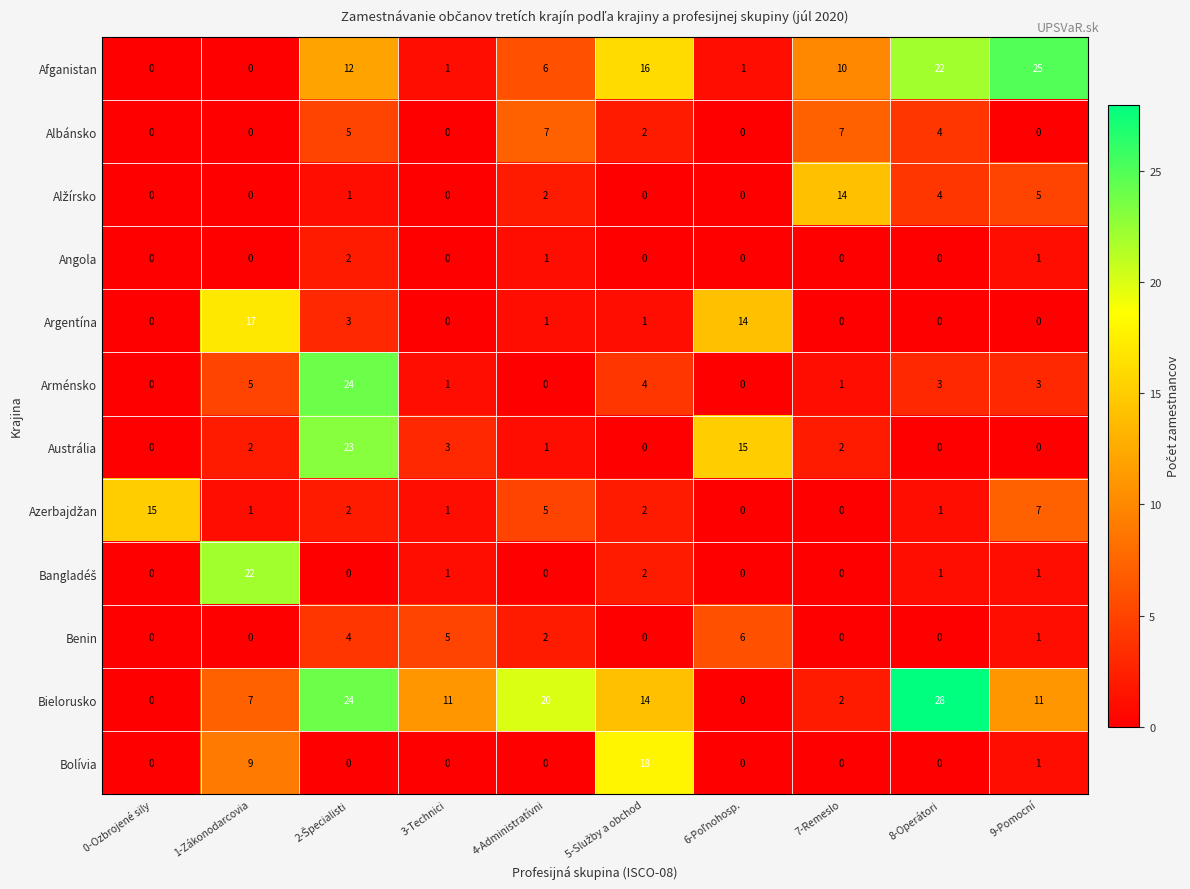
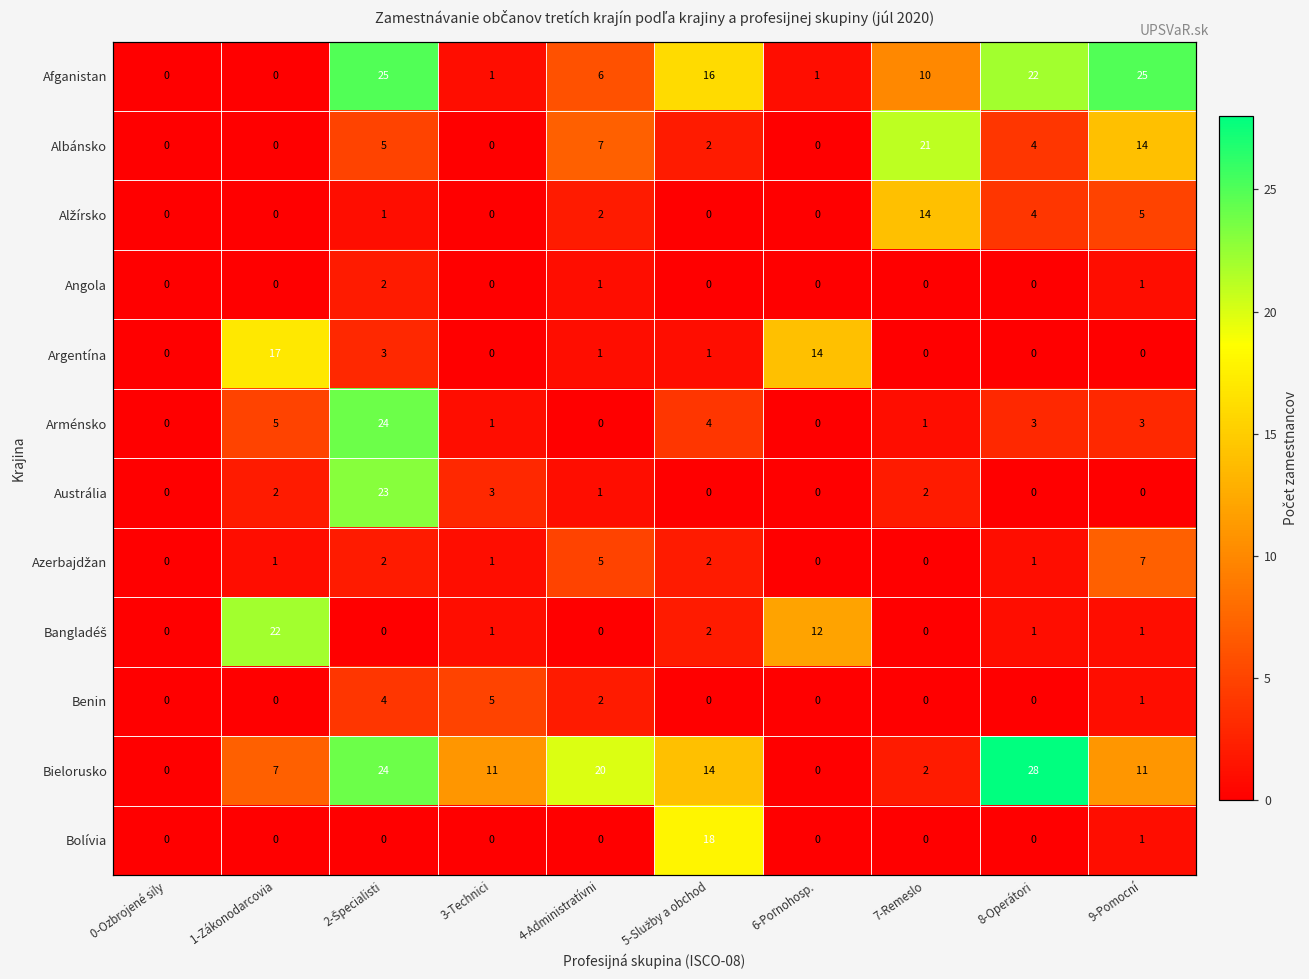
  {
    "Afganistan": {
      "0-Ozbrojené sily": 0,
      "1-Zákonodarcovia": 0,
-     "2-Špecialisti": 12,
+     "2-Špecialisti": 25,
      "3-Technici": 1,
      "4-Administratívni": 6,
      "5-Služby a obchod": 16,
      "6-Poľnohosp.": 1,
      "7-Remeslo": 10,
      "8-Operátori": 22,
      "9-Pomocní": 25
    },
    "Albánsko": {
      "0-Ozbrojené sily": 0,
      "1-Zákonodarcovia": 0,
      "2-Špecialisti": 5,
      "3-Technici": 0,
      "4-Administratívni": 7,
      "5-Služby a obchod": 2,
      "6-Poľnohosp.": 0,
-     "7-Remeslo": 7,
+     "7-Remeslo": 21,
      "8-Operátori": 4,
-     "9-Pomocní": 0
+     "9-Pomocní": 14
    },
    "Alžírsko": {
      "0-Ozbrojené sily": 0,
      "1-Zákonodarcovia": 0,
      "2-Špecialisti": 1,
      "3-Technici": 0,
      "4-Administratívni": 2,
      "5-Služby a obchod": 0,
      "6-Poľnohosp.": 0,
      "7-Remeslo": 14,
      "8-Operátori": 4,
      "9-Pomocní": 5
    },
    "Angola": {
      "0-Ozbrojené sily": 0,
      "1-Zákonodarcovia": 0,
      "2-Špecialisti": 2,
      "3-Technici": 0,
      "4-Administratívni": 1,
      "5-Služby a obchod": 0,
      "6-Poľnohosp.": 0,
      "7-Remeslo": 0,
      "8-Operátori": 0,
      "9-Pomocní": 1
    },
    "Argentína": {
      "0-Ozbrojené sily": 0,
      "1-Zákonodarcovia": 17,
      "2-Špecialisti": 3,
      "3-Technici": 0,
      "4-Administratívni": 1,
      "5-Služby a obchod": 1,
      "6-Poľnohosp.": 14,
      "7-Remeslo": 0,
      "8-Operátori": 0,
      "9-Pomocní": 0
    },
    "Arménsko": {
      "0-Ozbrojené sily": 0,
      "1-Zákonodarcovia": 5,
      "2-Špecialisti": 24,
      "3-Technici": 1,
      "4-Administratívni": 0,
      "5-Služby a obchod": 4,
      "6-Poľnohosp.": 0,
      "7-Remeslo": 1,
      "8-Operátori": 3,
      "9-Pomocní": 3
    },
    "Austrália": {
      "0-Ozbrojené sily": 0,
      "1-Zákonodarcovia": 2,
      "2-Špecialisti": 23,
      "3-Technici": 3,
      "4-Administratívni": 1,
      "5-Služby a obchod": 0,
-     "6-Poľnohosp.": 15,
+     "6-Poľnohosp.": 0,
      "7-Remeslo": 2,
      "8-Operátori": 0,
      "9-Pomocní": 0
    },
    "Azerbajdžan": {
-     "0-Ozbrojené sily": 15,
+     "0-Ozbrojené sily": 0,
      "1-Zákonodarcovia": 1,
      "2-Špecialisti": 2,
      "3-Technici": 1,
      "4-Administratívni": 5,
      "5-Služby a obchod": 2,
      "6-Poľnohosp.": 0,
      "7-Remeslo": 0,
      "8-Operátori": 1,
      "9-Pomocní": 7
    },
    "Bangladéš": {
      "0-Ozbrojené sily": 0,
      "1-Zákonodarcovia": 22,
      "2-Špecialisti": 0,
      "3-Technici": 1,
      "4-Administratívni": 0,
      "5-Služby a obchod": 2,
-     "6-Poľnohosp.": 0,
+     "6-Poľnohosp.": 12,
      "7-Remeslo": 0,
      "8-Operátori": 1,
      "9-Pomocní": 1
    },
    "Benin": {
      "0-Ozbrojené sily": 0,
      "1-Zákonodarcovia": 0,
      "2-Špecialisti": 4,
      "3-Technici": 5,
      "4-Administratívni": 2,
      "5-Služby a obchod": 0,
-     "6-Poľnohosp.": 6,
+     "6-Poľnohosp.": 0,
      "7-Remeslo": 0,
      "8-Operátori": 0,
      "9-Pomocní": 1
    },
    "Bielorusko": {
      "0-Ozbrojené sily": 0,
      "1-Zákonodarcovia": 7,
      "2-Špecialisti": 24,
      "3-Technici": 11,
      "4-Administratívni": 20,
      "5-Služby a obchod": 14,
      "6-Poľnohosp.": 0,
      "7-Remeslo": 2,
      "8-Operátori": 28,
      "9-Pomocní": 11
    },
    "Bolívia": {
      "0-Ozbrojené sily": 0,
-     "1-Zákonodarcovia": 9,
+     "1-Zákonodarcovia": 0,
      "2-Špecialisti": 0,
      "3-Technici": 0,
      "4-Administratívni": 0,
      "5-Služby a obchod": 18,
      "6-Poľnohosp.": 0,
      "7-Remeslo": 0,
      "8-Operátori": 0,
      "9-Pomocní": 1
    }
  }
